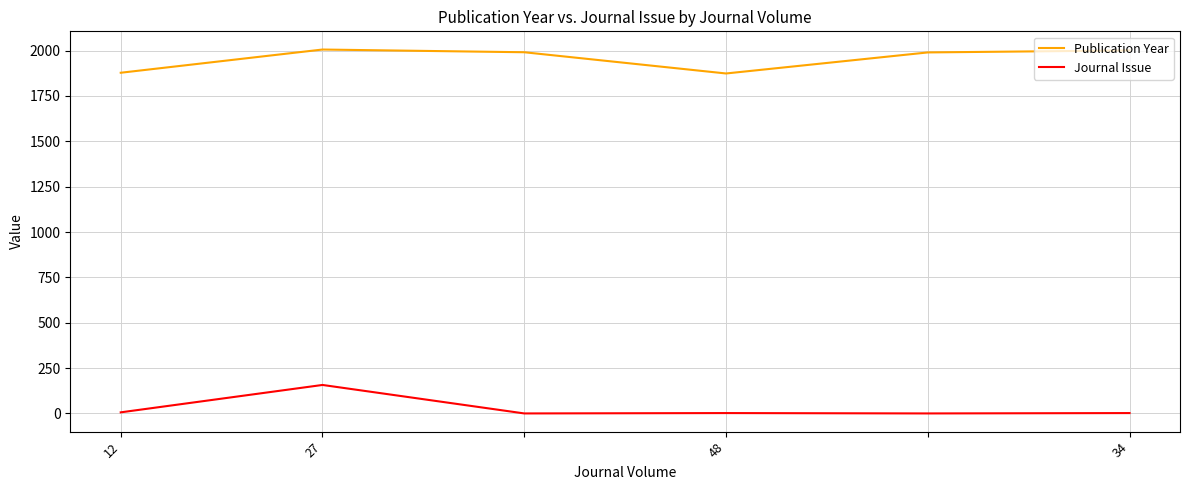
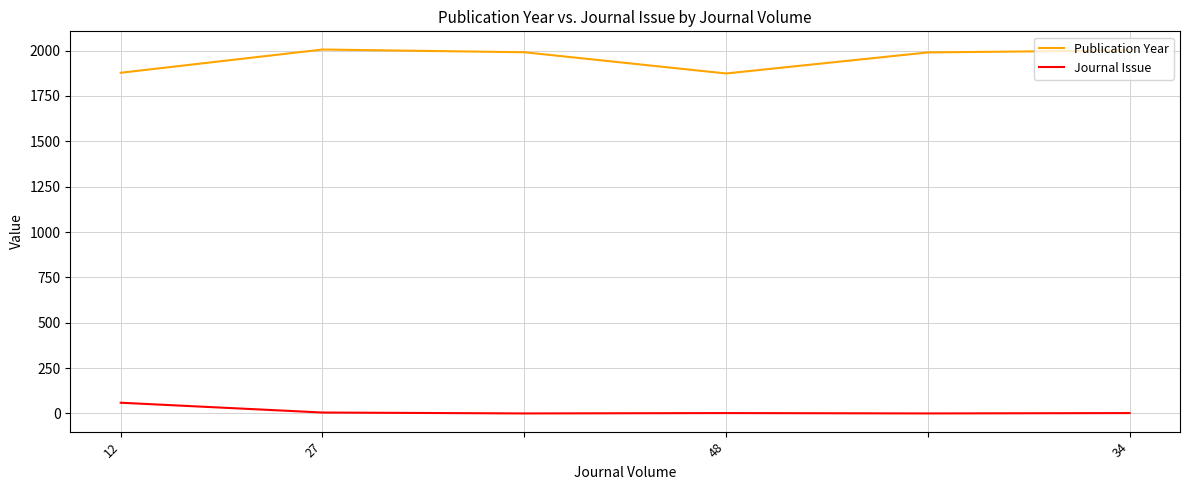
  {
    "Publication Year": {
      "12": 1880,
      "27": 2010,
      "48": 1870
    },
    "Journal Issue": {
-     "12": 10,
-     "27": 160,
+     "12": 60,
+     "27": 10,
      "48": 0,
      "34": 0
    }
  }
